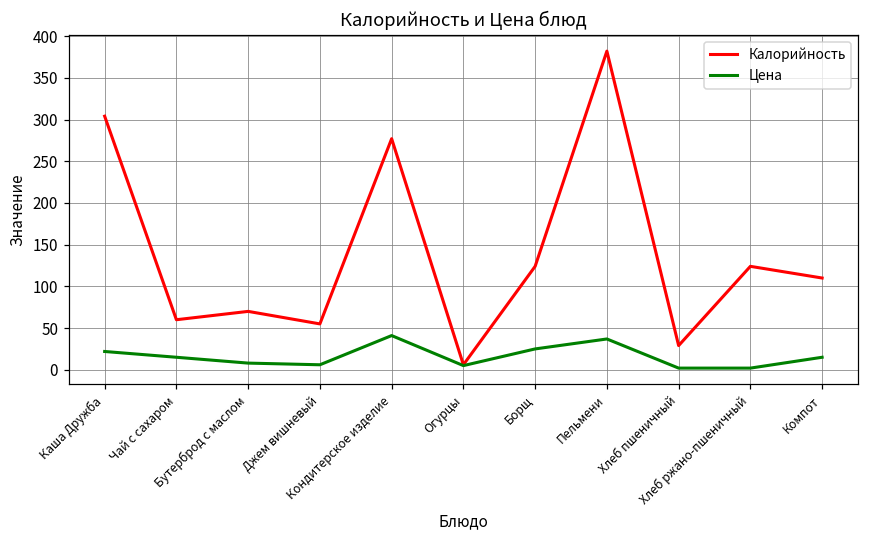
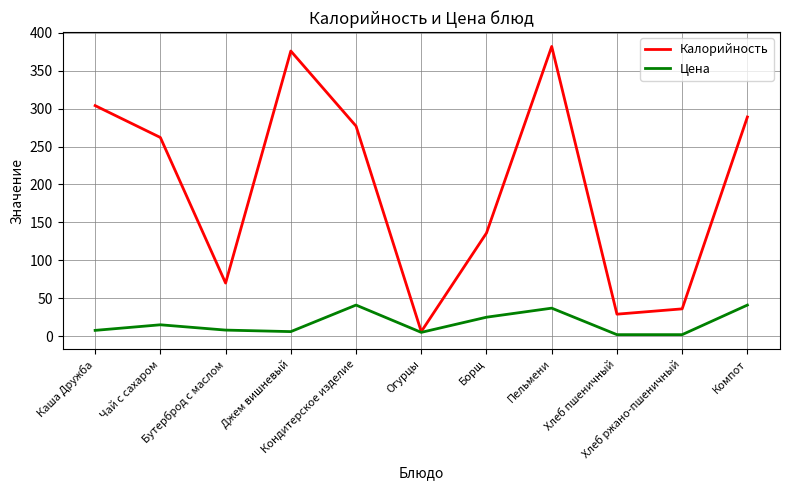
  {
    "Калорийность": {
      "Каша Дружба": 300,
-     "Чай с сахаром": 60,
+     "Чай с сахаром": 260,
      "Бутерброд с маслом": 70,
-     "Джем вишневый": 60,
+     "Джем вишневый": 380,
      "Кондитерское изделие": 280,
-     "Борщ": 120,
+     "Борщ": 140,
      "Пельмени": 380,
      "Хлеб пшеничный": 30,
-     "Хлеб ржано-пшеничный": 120,
-     "Компот": 110
+     "Хлеб ржано-пшеничный": 40,
+     "Компот": 290
    },
    "Цена": {
-     "Каша Дружба": 20,
+     "Каша Дружба": 10,
      "Чай с сахаром": 20,
      "Бутерброд с маслом": 10,
      "Джем вишневый": 10,
      "Кондитерское изделие": 40,
      "Борщ": 30,
      "Пельмени": 40,
      "Хлеб пшеничный": 0,
      "Хлеб ржано-пшеничный": 0,
-     "Компот": 20
+     "Компот": 40
    }
  }
